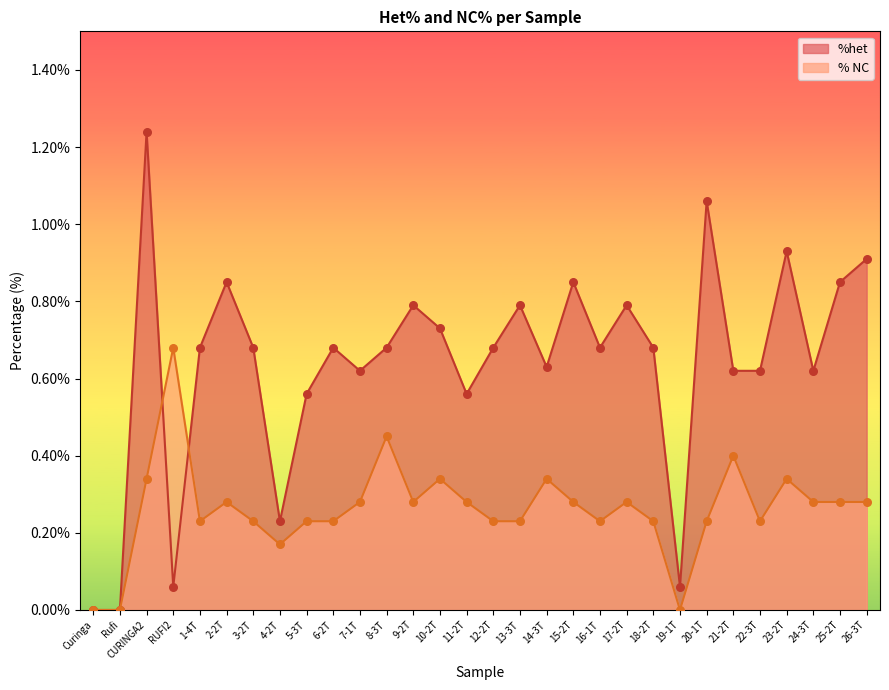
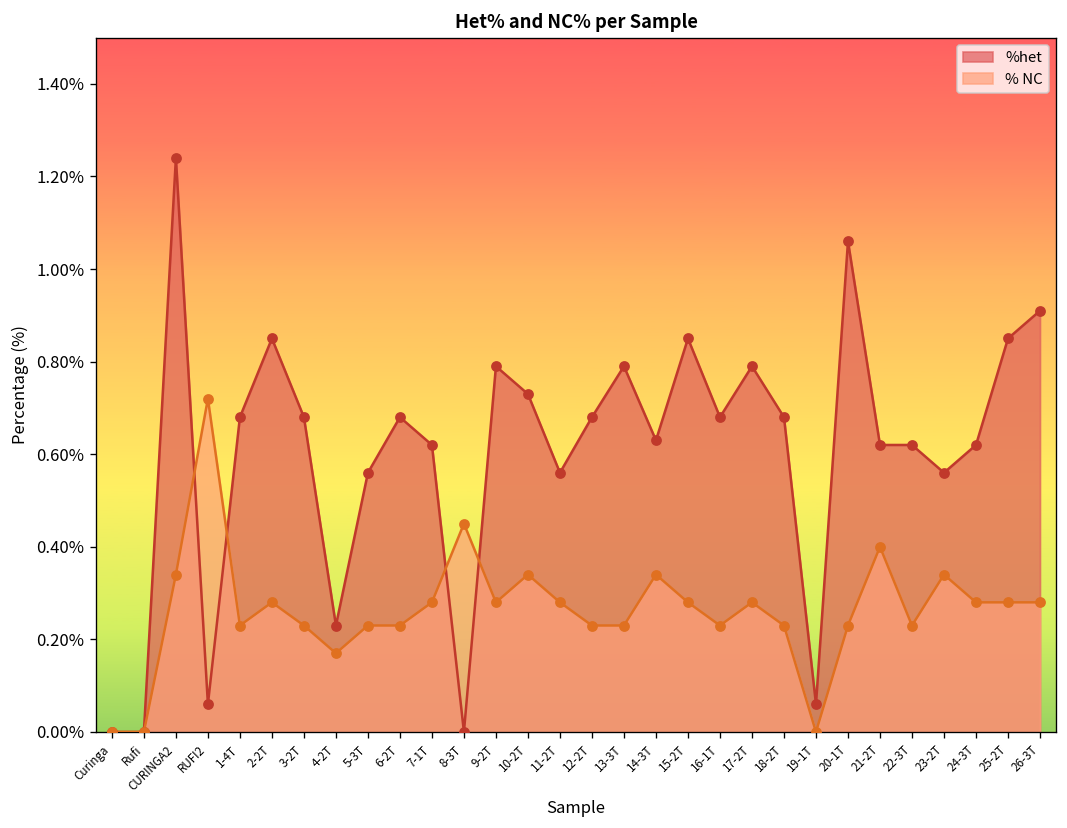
  {
    "%het": {
      "CURINGA2": "1.24%",
      "RUFI2": "0.06%",
      "1-4T": "0.68%",
      "2-2T": "0.85%",
      "3-2T": "0.68%",
      "4-2T": "0.23%",
      "5-3T": "0.56%",
      "6-2T": "0.68%",
      "7-1T": "0.62%",
-     "8-3T": "0.68%",
+     "8-3T": "0.00%",
      "9-2T": "0.79%",
      "10-2T": "0.73%",
      "11-2T": "0.56%",
      "12-2T": "0.68%",
      "13-3T": "0.79%",
      "14-3T": "0.63%",
      "15-2T": "0.85%",
      "16-1T": "0.68%",
      "17-2T": "0.79%",
      "18-2T": "0.68%",
      "19-1T": "0.06%",
      "20-1T": "1.06%",
      "21-2T": "0.62%",
      "22-3T": "0.62%",
-     "23-2T": "0.93%",
+     "23-2T": "0.56%",
      "24-3T": "0.62%",
      "25-2T": "0.85%",
      "26-3T": "0.91%"
    },
    "% NC": {
      "CURINGA2": "0.34%",
-     "RUFI2": "0.68%",
+     "RUFI2": "0.72%",
      "1-4T": "0.23%",
      "2-2T": "0.28%",
      "3-2T": "0.23%",
      "4-2T": "0.17%",
      "5-3T": "0.23%",
      "6-2T": "0.23%",
      "7-1T": "0.28%",
      "8-3T": "0.45%",
      "9-2T": "0.28%",
      "10-2T": "0.34%",
      "11-2T": "0.28%",
      "12-2T": "0.23%",
      "13-3T": "0.23%",
      "14-3T": "0.34%",
      "15-2T": "0.28%",
      "16-1T": "0.23%",
      "17-2T": "0.28%",
      "18-2T": "0.23%",
      "19-1T": "0.00%",
      "20-1T": "0.23%",
      "21-2T": "0.40%",
      "22-3T": "0.23%",
      "23-2T": "0.34%",
      "24-3T": "0.28%",
      "25-2T": "0.28%",
      "26-3T": "0.28%"
    }
  }
